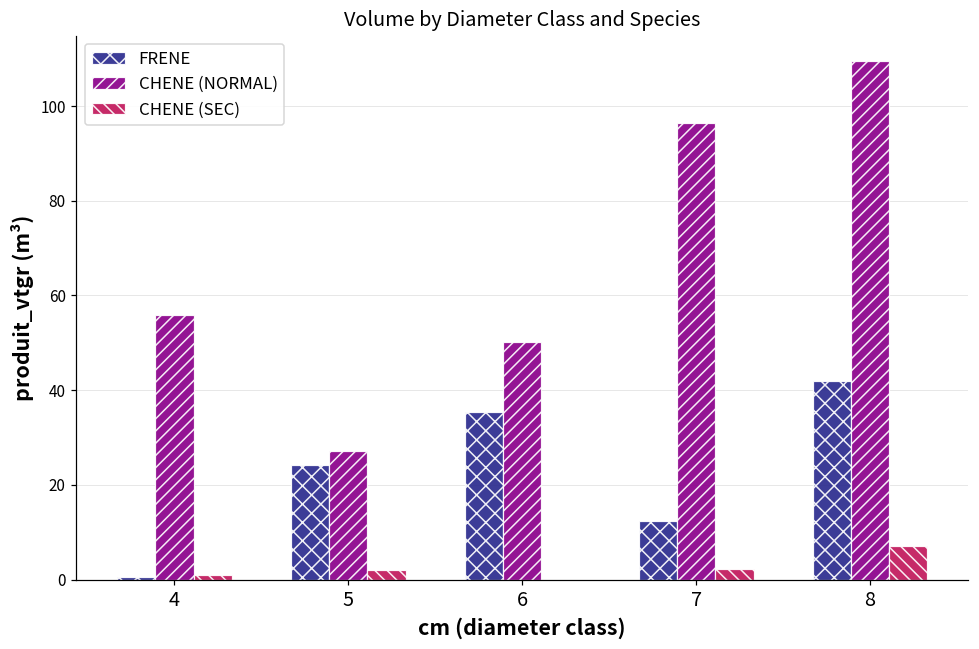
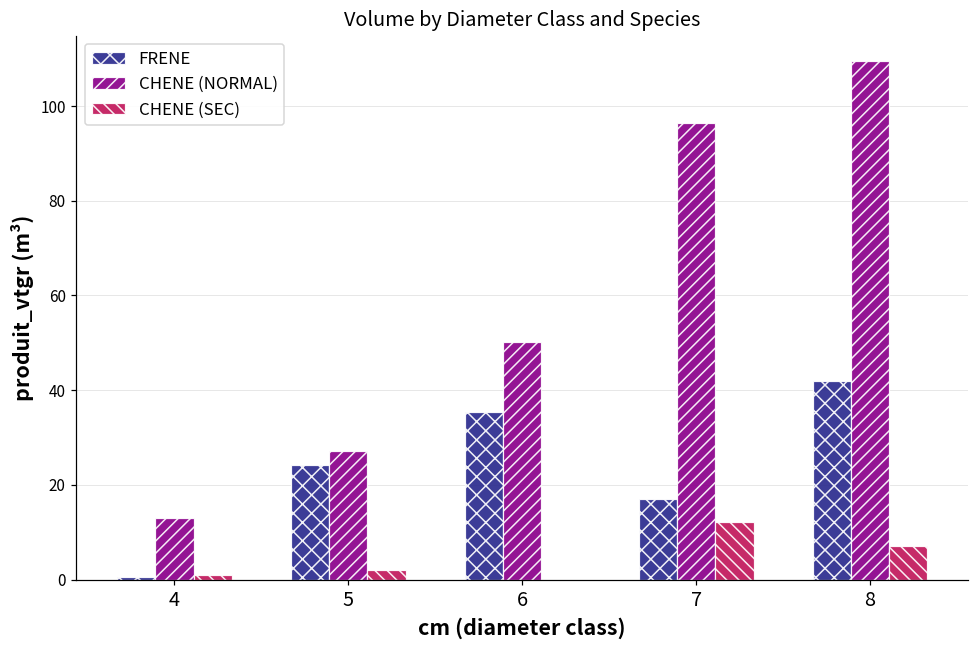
  {
    "FRENE": {
      "4": 1,
      "5": 24,
      "6": 35,
-     "7": 12,
+     "7": 17,
      "8": 42
    },
    "CHENE (NORMAL)": {
-     "4": 56,
+     "4": 13,
      "5": 27,
      "6": 50,
      "7": 96,
      "8": 109
    },
    "CHENE (SEC)": {
      "4": 1,
      "5": 2,
      "6": 0,
-     "7": 2,
+     "7": 12,
      "8": 7
    }
  }
